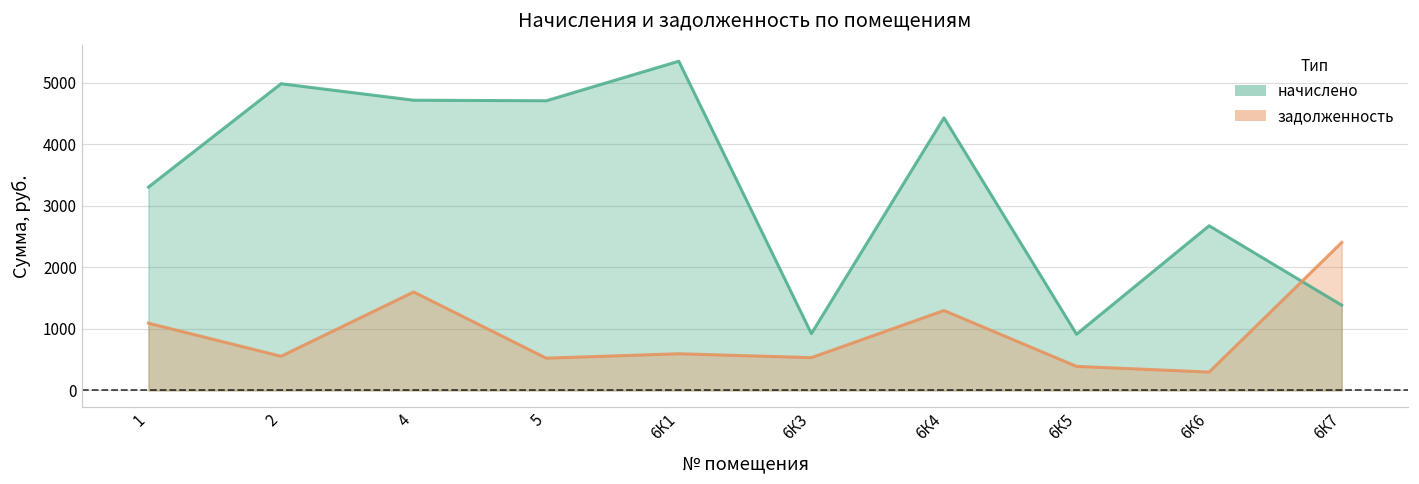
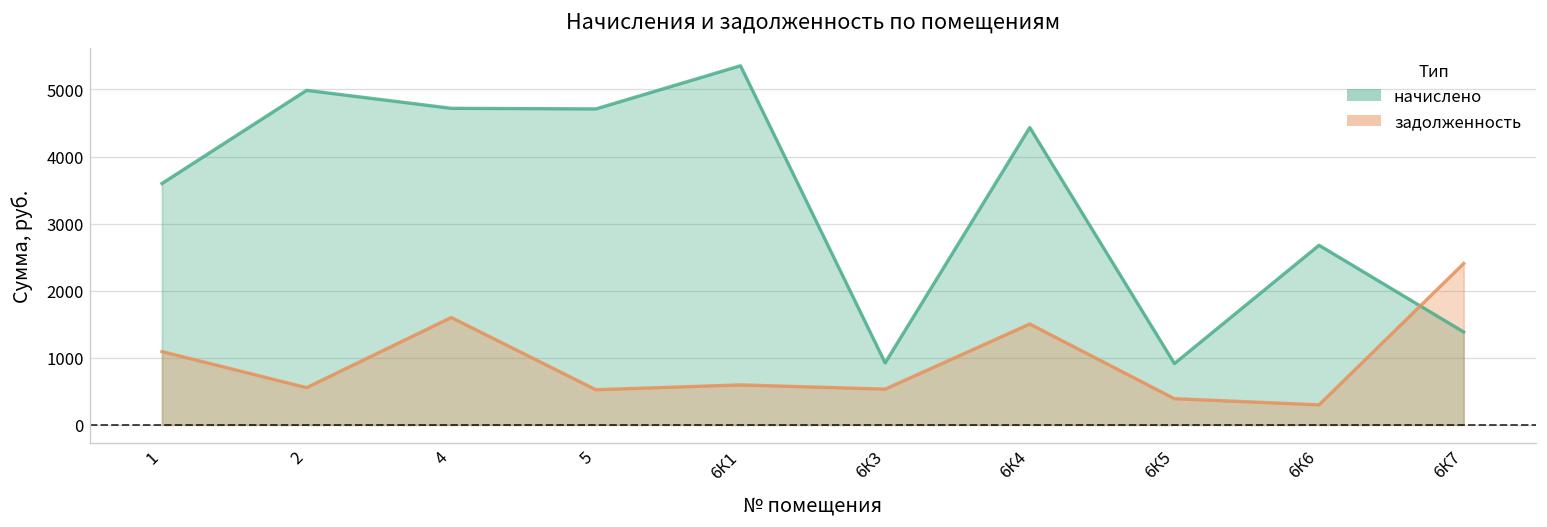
  {
    "начислено": {
-     "1": 3300,
+     "1": 3600,
      "2": 5000,
      "4": 4700,
      "5": 4700,
      "6К1": 5400,
      "6К3": 900,
      "6К4": 4400,
      "6К5": 900,
      "6К6": 2700,
      "6К7": 1400
    },
    "задолженность": {
      "1": 1100,
      "2": 600,
      "4": 1600,
      "5": 500,
      "6К1": 600,
      "6К3": 500,
-     "6К4": 1300,
+     "6К4": 1500,
      "6К5": 400,
      "6К6": 300,
      "6К7": 2400
    }
  }
